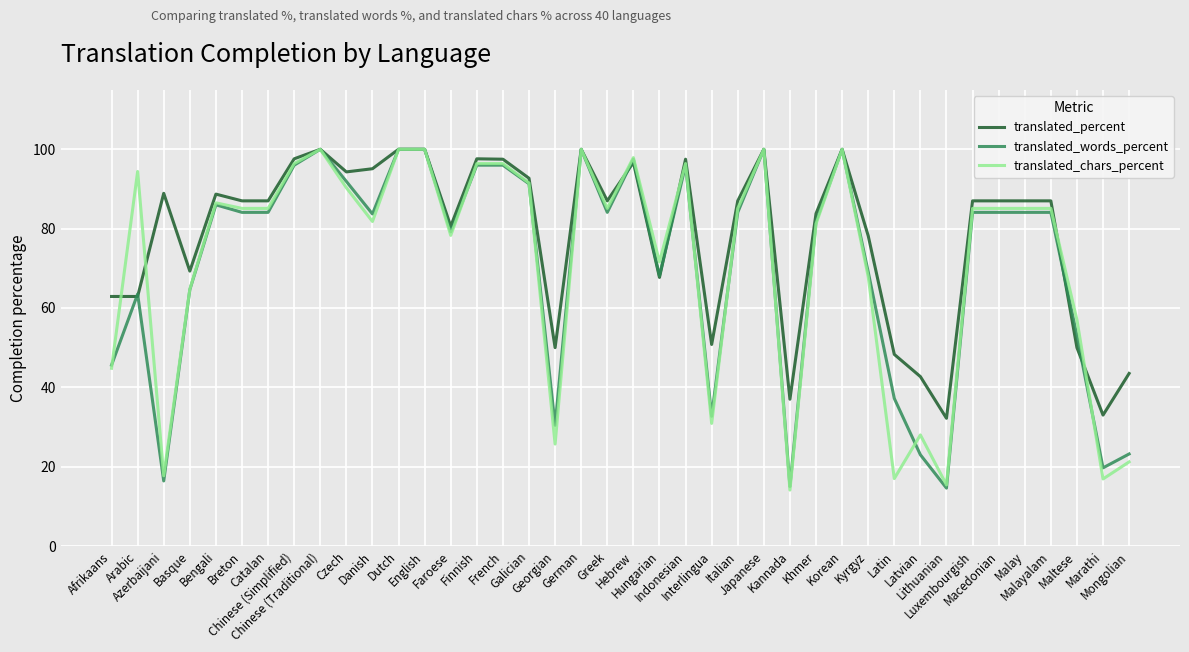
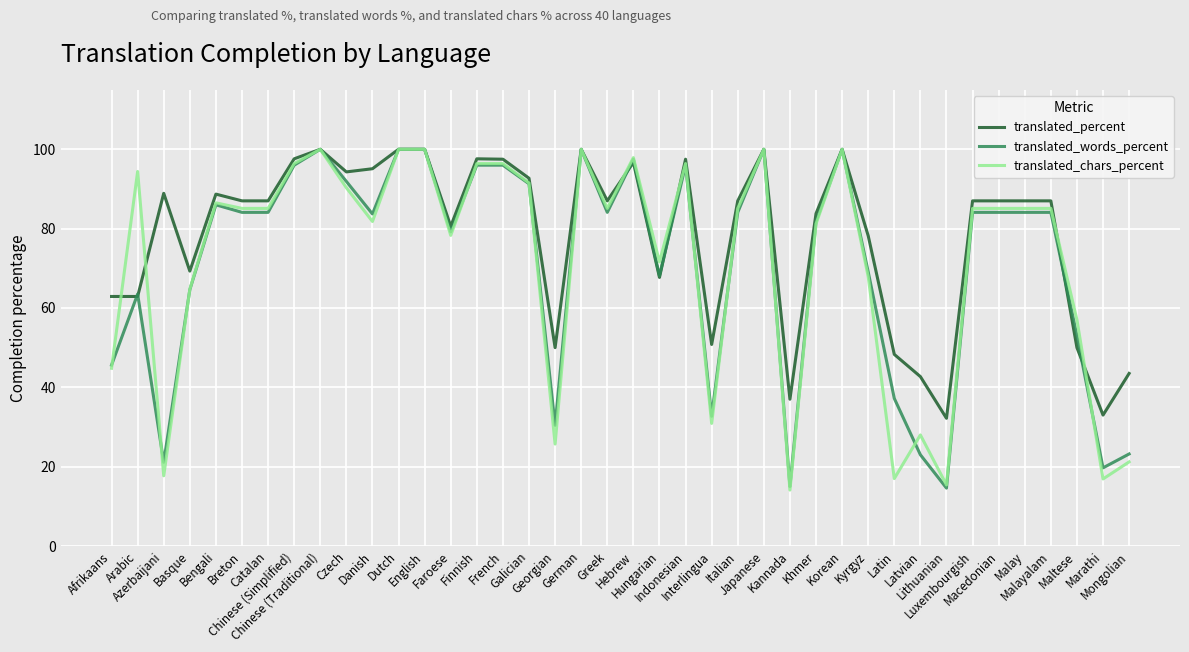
  {
    "translated_percent": {
      "Afrikaans": 63,
      "Azerbaijani": 89,
      "Basque": 69,
      "Bengali": 89,
      "Breton": 87,
      "Catalan": 87,
      "Chinese (Simplified)": 98,
      "Czech": 94,
      "Danish": 95,
      "Faroese": 81,
      "Finnish": 98,
      "French": 98,
      "Galician": 93,
      "Georgian": 50,
      "Greek": 87,
      "Hebrew": 97,
      "Indonesian": 98,
      "Interlingua": 51,
      "Italian": 87,
      "Kannada": 37,
      "Khmer": 84,
      "Kyrgyz": 78,
      "Latin": 48,
      "Latvian": 43,
      "Lithuanian": 32,
      "Luxembourgish": 87,
      "Macedonian": 87,
      "Malay": 87,
      "Malayalam": 87,
      "Maltese": 50,
      "Marathi": 33,
      "Mongolian": 44
    },
    "translated_words_percent": {
      "Afrikaans": 46,
-     "Azerbaijani": 16,
+     "Azerbaijani": 21,
      "Breton": 84,
      "Catalan": 84,
      "Czech": 92,
      "Danish": 84,
      "Faroese": 79,
      "Georgian": 30,
      "Greek": 84,
      "Interlingua": 33,
      "Italian": 84,
      "Kannada": 15,
      "Kyrgyz": 69,
      "Latin": 37,
      "Latvian": 23,
      "Lithuanian": 15,
      "Luxembourgish": 84,
      "Macedonian": 84,
      "Malay": 84,
      "Malayalam": 84,
      "Maltese": 53,
      "Marathi": 20,
      "Mongolian": 23
    },
    "translated_chars_percent": {
      "Afrikaans": 45,
      "Arabic": 94,
      "Azerbaijani": 18,
      "Breton": 85,
      "Catalan": 85,
      "Czech": 90,
      "Danish": 82,
      "Faroese": 78,
      "Georgian": 26,
      "Greek": 85,
      "Hungarian": 72,
      "Interlingua": 31,
      "Italian": 85,
      "Kannada": 14,
      "Kyrgyz": 68,
      "Latin": 17,
      "Latvian": 28,
      "Lithuanian": 15,
      "Luxembourgish": 85,
      "Macedonian": 85,
      "Malay": 85,
      "Malayalam": 85,
      "Maltese": 57,
      "Marathi": 17,
      "Mongolian": 21
    }
  }
